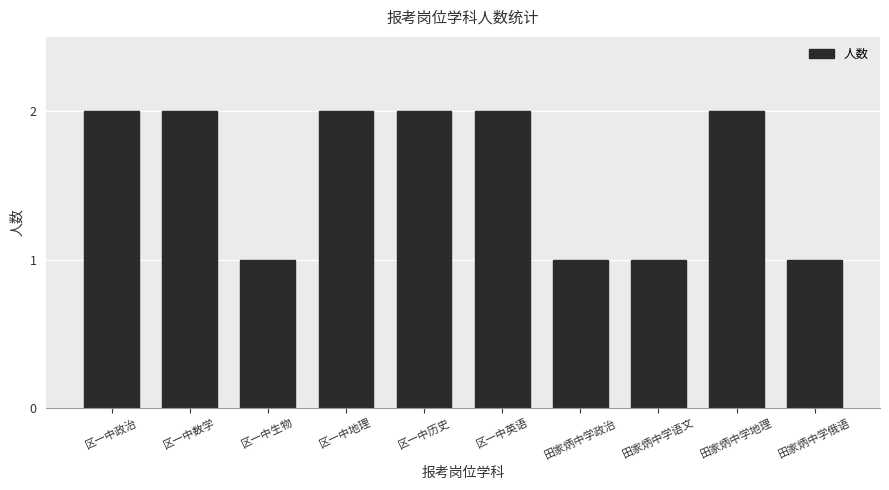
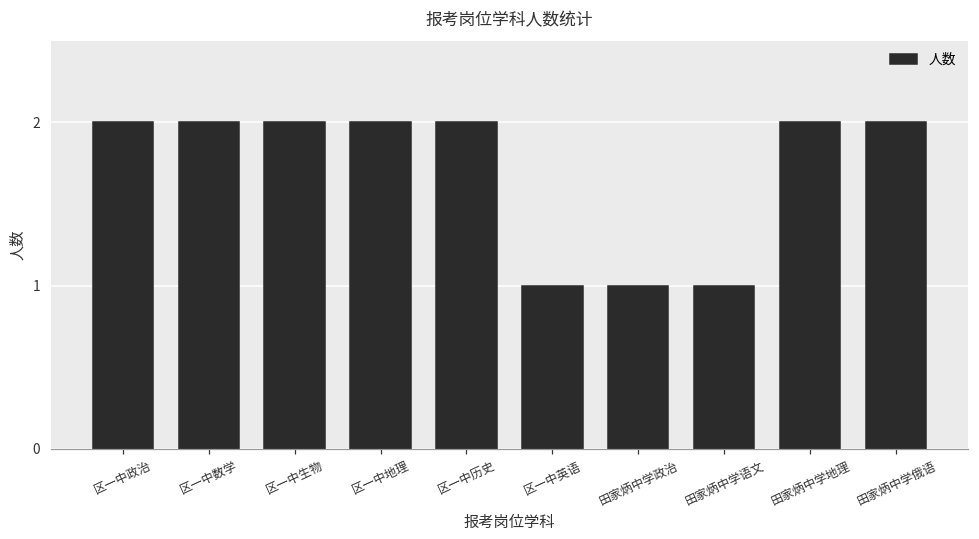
  {
    "区一中政治": 2,
    "区一中数学": 2,
-   "区一中生物": 1,
+   "区一中生物": 2,
    "区一中地理": 2,
    "区一中历史": 2,
-   "区一中英语": 2,
+   "区一中英语": 1,
    "田家炳中学政治": 1,
    "田家炳中学语文": 1,
    "田家炳中学地理": 2,
-   "田家炳中学俄语": 1
+   "田家炳中学俄语": 2
  }
